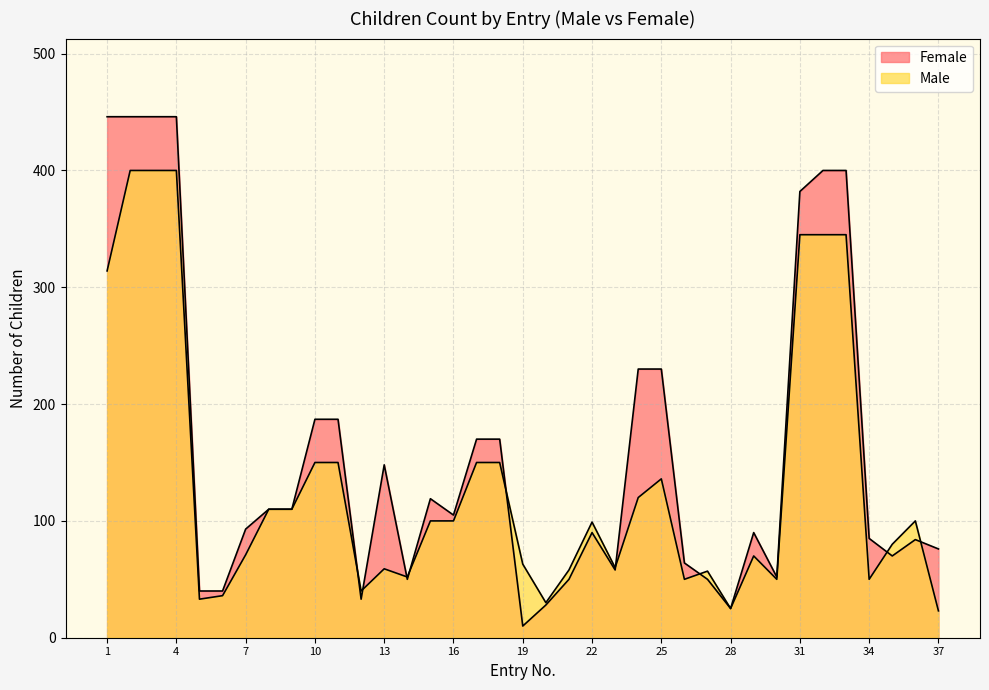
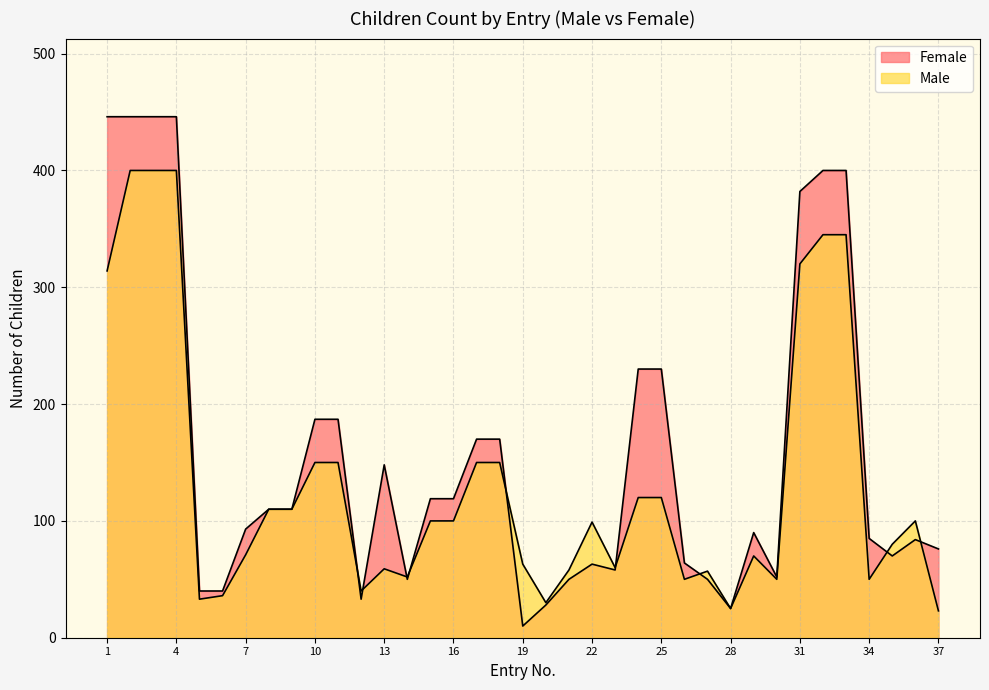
  {
    "Female": {
      "1": 446,
      "4": 446,
      "7": 93,
      "10": 187,
      "13": 148,
-     "16": 105,
+     "16": 119,
      "19": 10,
-     "22": 90,
+     "22": 63,
      "25": 230,
      "31": 382,
      "34": 85,
      "37": 76
    },
    "Male": {
      "1": 314,
      "4": 400,
      "7": 71,
      "10": 150,
      "13": 59,
      "16": 100,
      "19": 63,
      "22": 99,
-     "25": 136,
-     "31": 345,
+     "25": 120,
+     "31": 320,
      "34": 50,
      "37": 23
    }
  }
